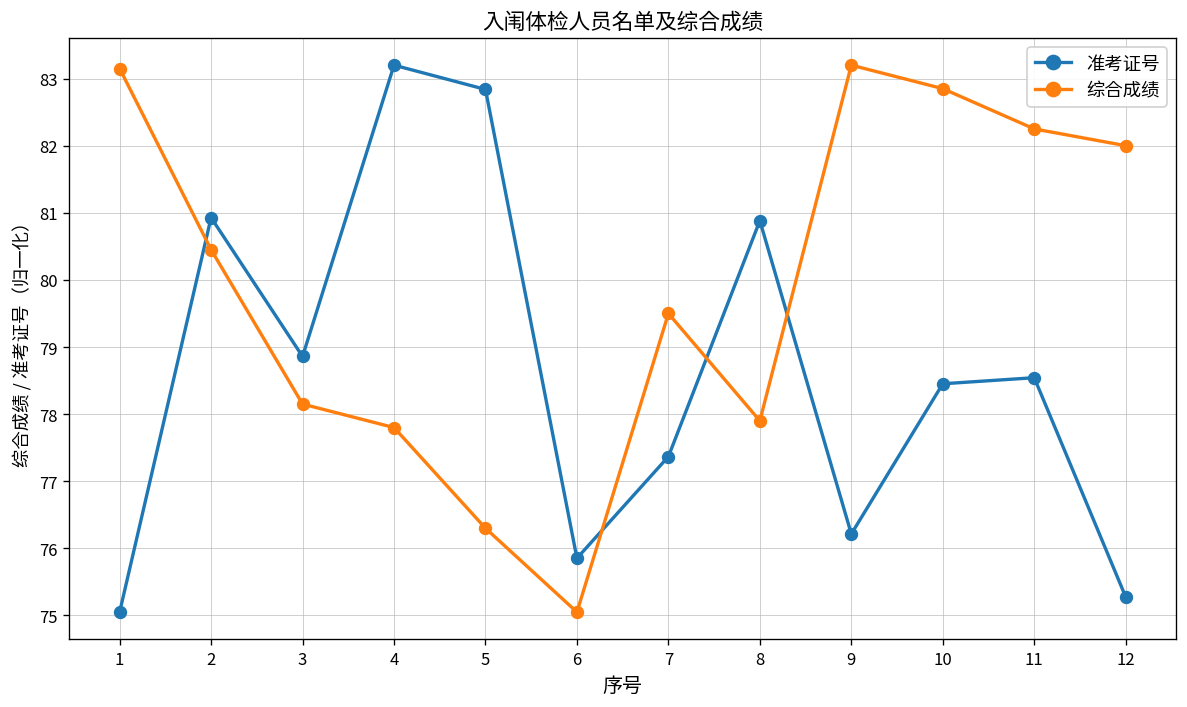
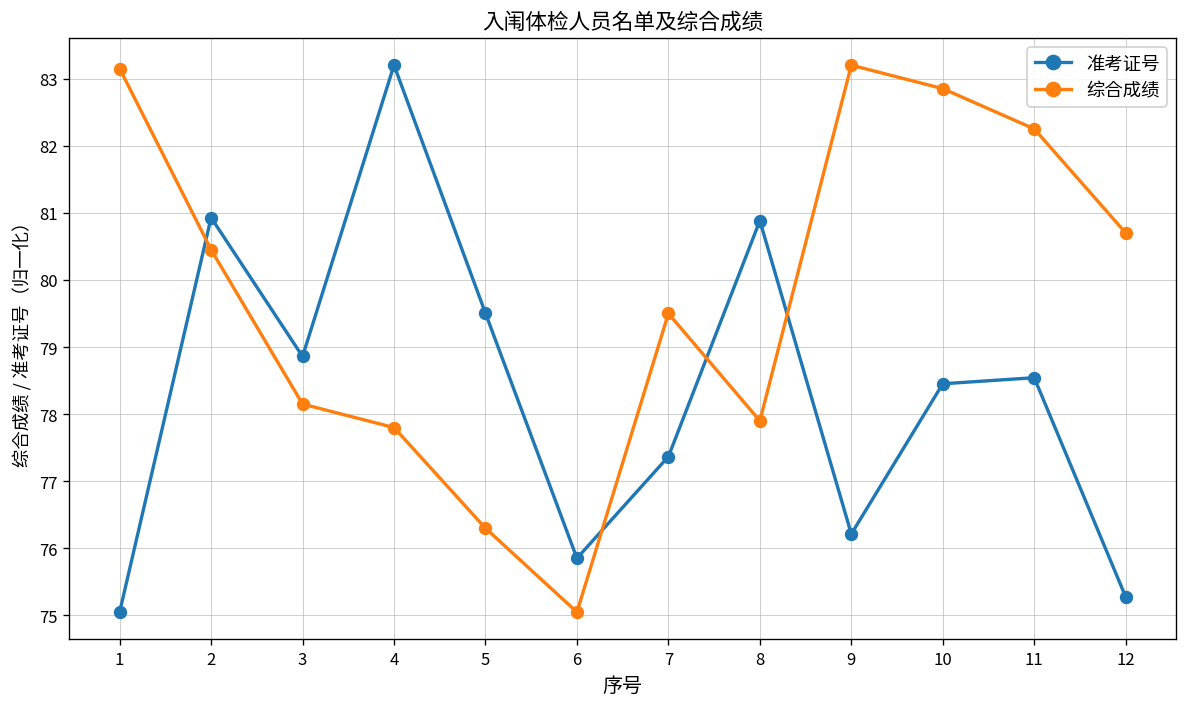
  {
    "准考证号": {
      "1": 75.1,
      "2": 80.9,
      "3": 78.9,
      "4": 83.2,
-     "5": 82.8,
+     "5": 79.5,
      "6": 75.9,
      "7": 77.4,
      "8": 80.9,
      "9": 76.2,
      "10": 78.5,
      "11": 78.5,
      "12": 75.3
    },
    "综合成绩": {
      "1": 83.2,
      "2": 80.5,
      "3": 78.2,
      "4": 77.8,
      "5": 76.3,
      "6": 75.1,
      "7": 79.5,
      "8": 77.9,
      "9": 83.2,
      "10": 82.9,
      "11": 82.3,
-     "12": 82.0
+     "12": 80.7
    }
  }
